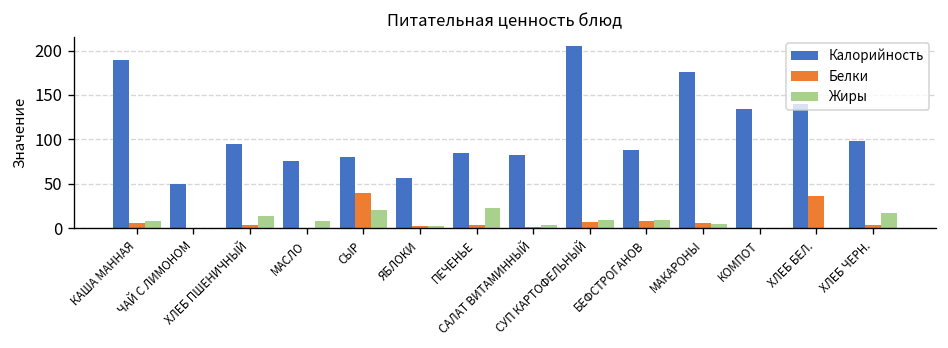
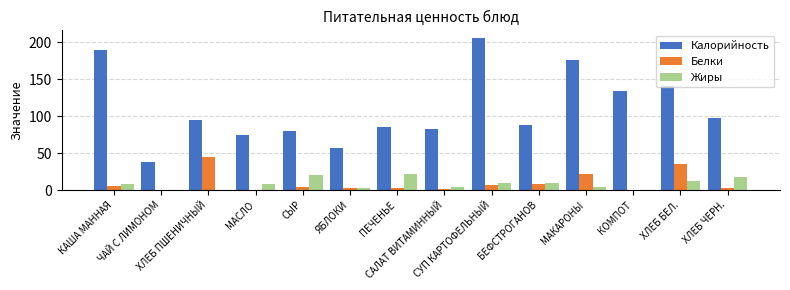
  {
    "Калорийность": {
      "КАША МАННАЯ": 190,
-     "ЧАЙ С ЛИМОНОМ": 50,
+     "ЧАЙ С ЛИМОНОМ": 40,
      "ХЛЕБ ПШЕНИЧНЫЙ": 90,
      "МАСЛО": 80,
      "СЫР": 80,
      "ЯБЛОКИ": 60,
      "ПЕЧЕНЬЕ": 90,
      "САЛАТ ВИТАМИННЫЙ": 80,
      "СУП КАРТОФЕЛЬНЫЙ": 210,
      "БЕФСТРОГАНОВ": 90,
      "МАКАРОНЫ": 180,
      "КОМПОТ": 130,
      "ХЛЕБ ЧЕРН.": 100
    },
    "Белки": {
      "КАША МАННАЯ": 10,
-     "ХЛЕБ ПШЕНИЧНЫЙ": 0,
-     "СЫР": 40,
+     "ХЛЕБ ПШЕНИЧНЫЙ": 40,
+     "СЫР": 0,
      "ПЕЧЕНЬЕ": 0,
      "СУП КАРТОФЕЛЬНЫЙ": 10,
      "БЕФСТРОГАНОВ": 10,
-     "МАКАРОНЫ": 10,
+     "МАКАРОНЫ": 20,
      "ХЛЕБ БЕЛ.": 40
    },
    "Жиры": {
      "КАША МАННАЯ": 10,
      "ЧАЙ С ЛИМОНОМ": 0,
-     "ХЛЕБ ПШЕНИЧНЫЙ": 10,
+     "ХЛЕБ ПШЕНИЧНЫЙ": 0,
      "МАСЛО": 10,
      "СЫР": 20,
      "ПЕЧЕНЬЕ": 20,
      "САЛАТ ВИТАМИННЫЙ": 0,
      "СУП КАРТОФЕЛЬНЫЙ": 10,
      "БЕФСТРОГАНОВ": 10,
      "МАКАРОНЫ": 0,
      "КОМПОТ": 0,
-     "ХЛЕБ БЕЛ.": 0,
+     "ХЛЕБ БЕЛ.": 10,
      "ХЛЕБ ЧЕРН.": 20
    }
  }
